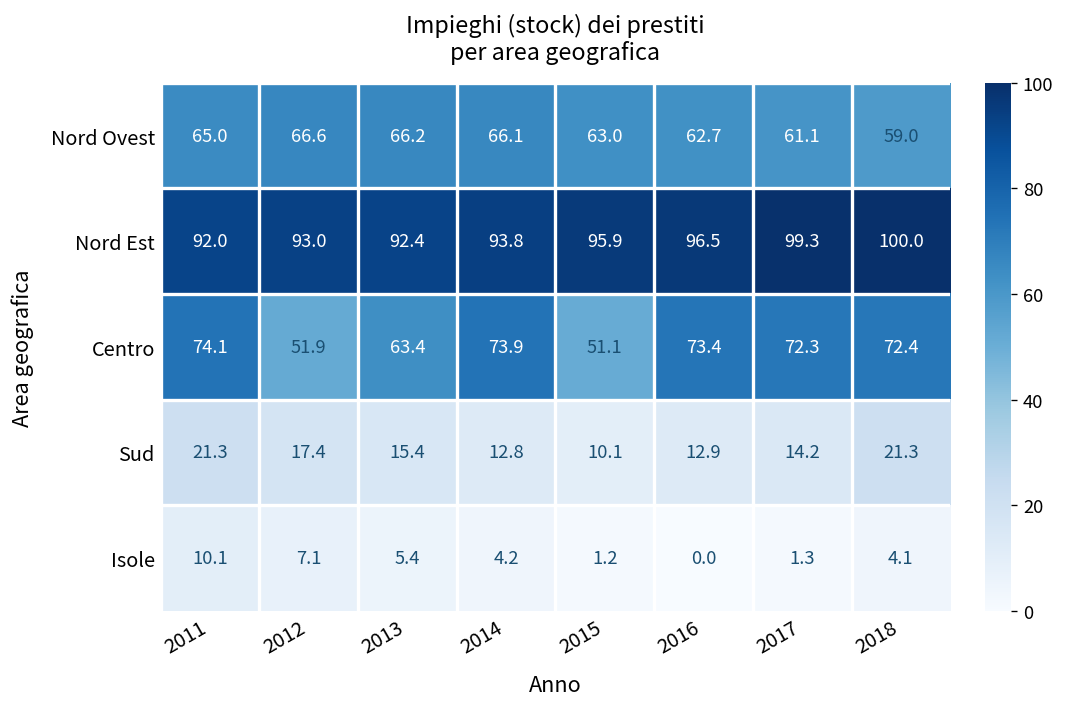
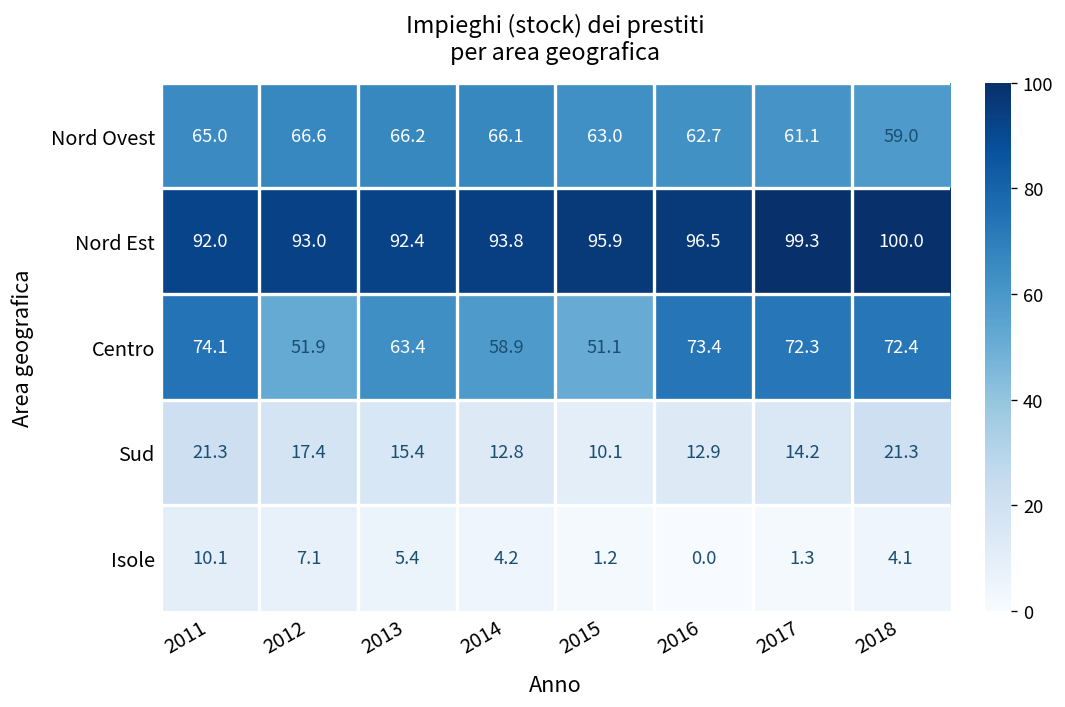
  {
    "Nord Ovest": {
      "2011": 65.0,
      "2012": 66.6,
      "2013": 66.2,
      "2014": 66.1,
      "2015": 63.0,
      "2016": 62.7,
      "2017": 61.1,
      "2018": 59.0
    },
    "Nord Est": {
      "2011": 92.0,
      "2012": 93.0,
      "2013": 92.4,
      "2014": 93.8,
      "2015": 95.9,
      "2016": 96.5,
      "2017": 99.3,
      "2018": 100.0
    },
    "Centro": {
      "2011": 74.1,
      "2012": 51.9,
      "2013": 63.4,
-     "2014": 73.9,
+     "2014": 58.9,
      "2015": 51.1,
      "2016": 73.4,
      "2017": 72.3,
      "2018": 72.4
    },
    "Sud": {
      "2011": 21.3,
      "2012": 17.4,
      "2013": 15.4,
      "2014": 12.8,
      "2015": 10.1,
      "2016": 12.9,
      "2017": 14.2,
      "2018": 21.3
    },
    "Isole": {
      "2011": 10.1,
      "2012": 7.1,
      "2013": 5.4,
      "2014": 4.2,
      "2015": 1.2,
      "2016": 0.0,
      "2017": 1.3,
      "2018": 4.1
    }
  }
